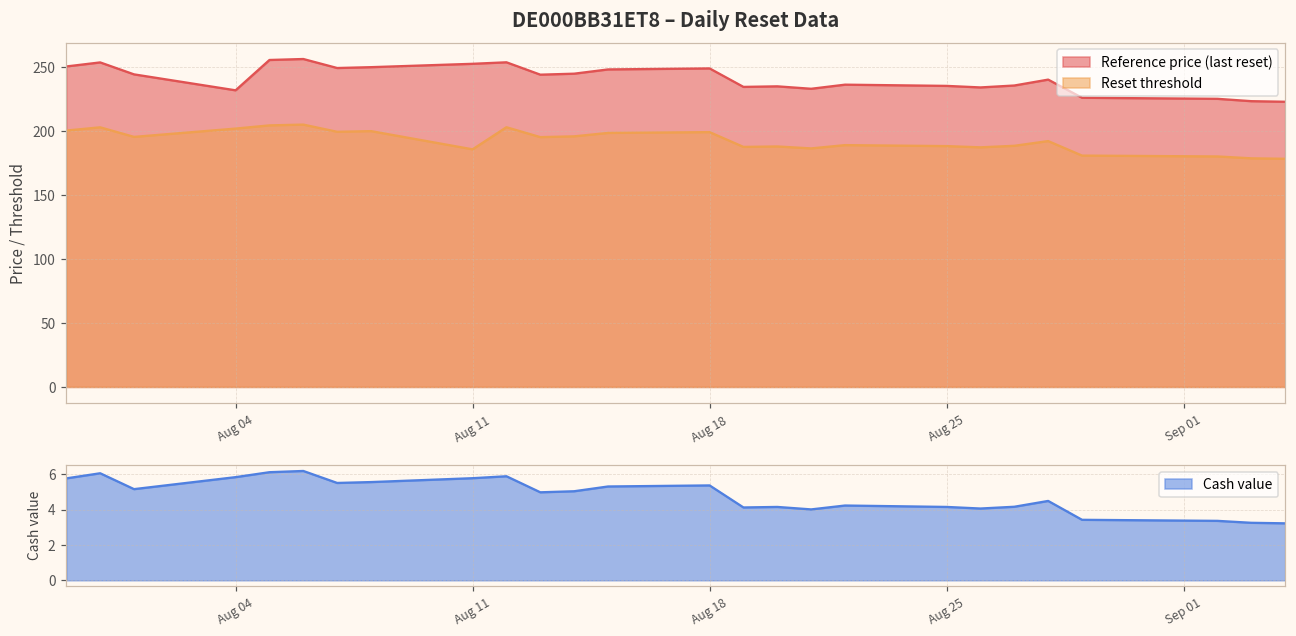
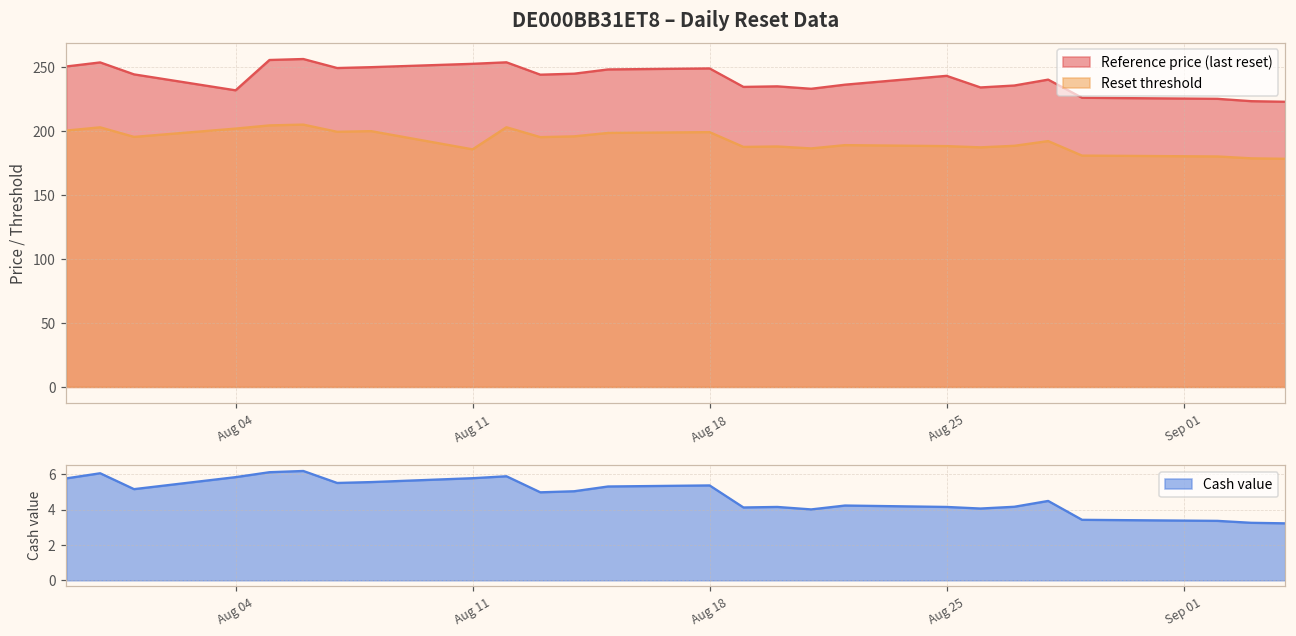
  {
    "DE000BB31ET8 – Daily Reset Data": {
      "Reference price (last reset)": {
        "Aug 04": 232,
        "Aug 11": 253,
        "Aug 18": 249,
-       "Aug 25": 235
+       "Aug 25": 243
      },
      "Reset threshold": {
        "Aug 04": 202,
        "Aug 11": 186,
        "Aug 18": 199,
        "Aug 25": 188
      }
    }
  }
